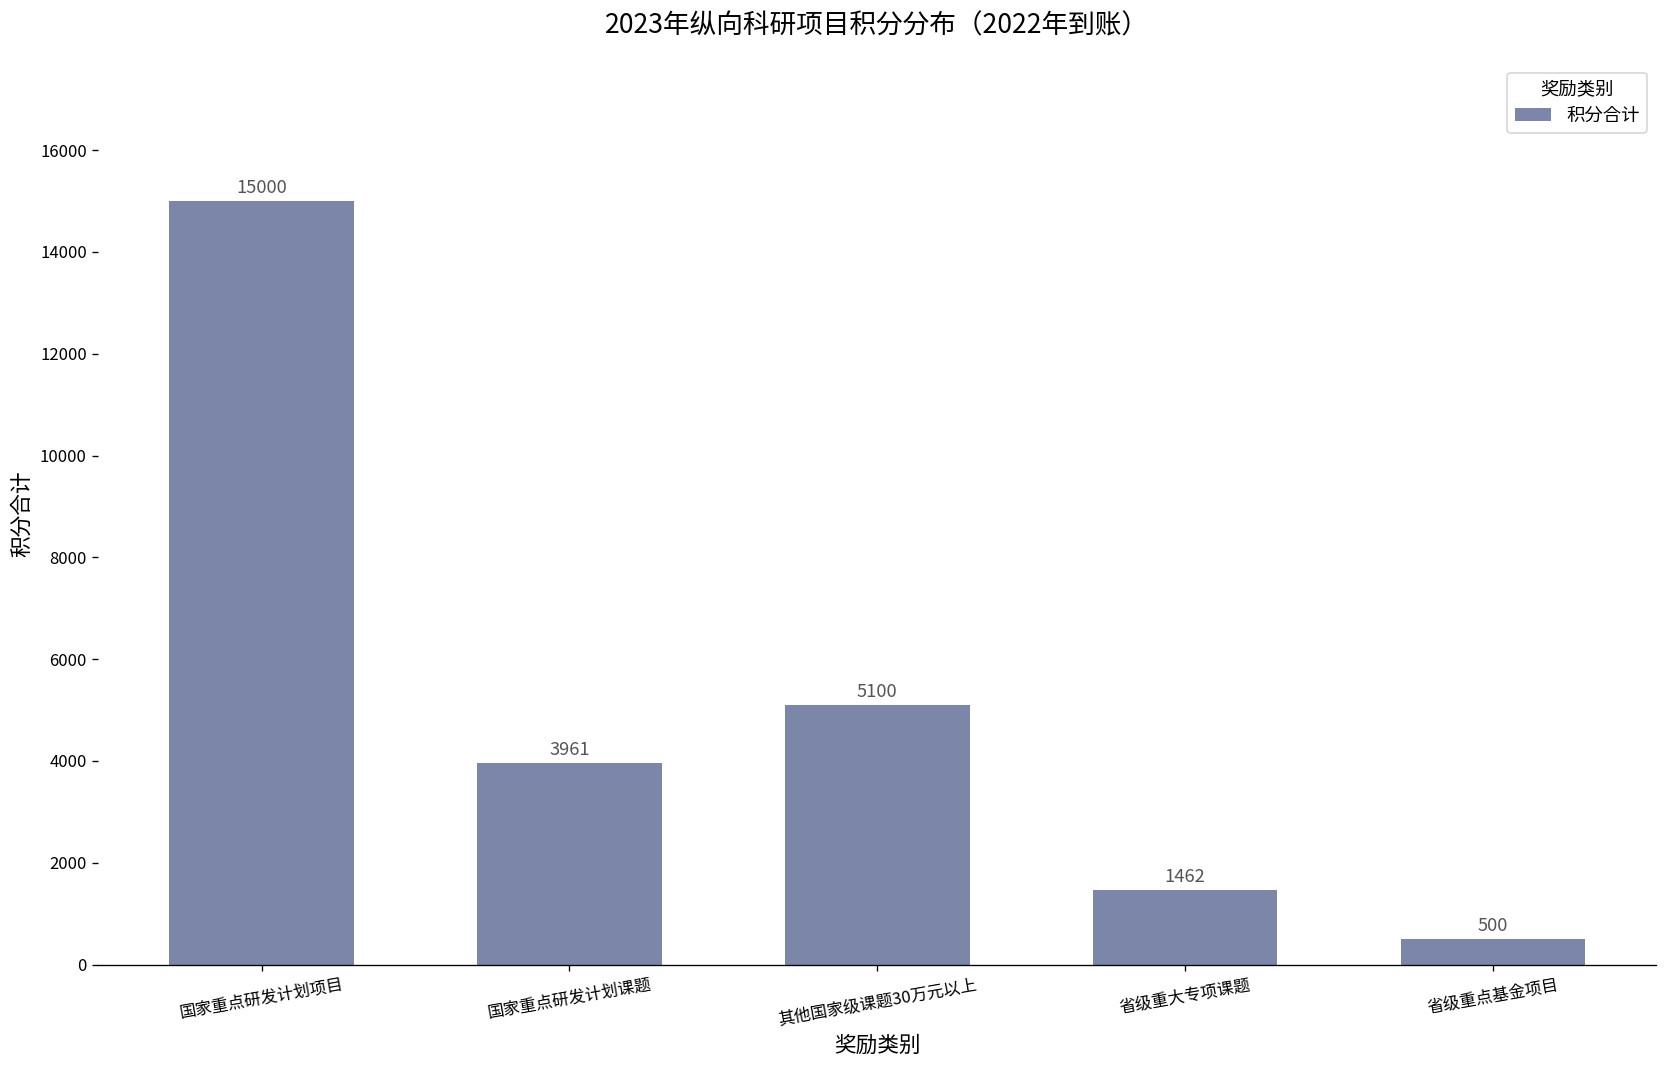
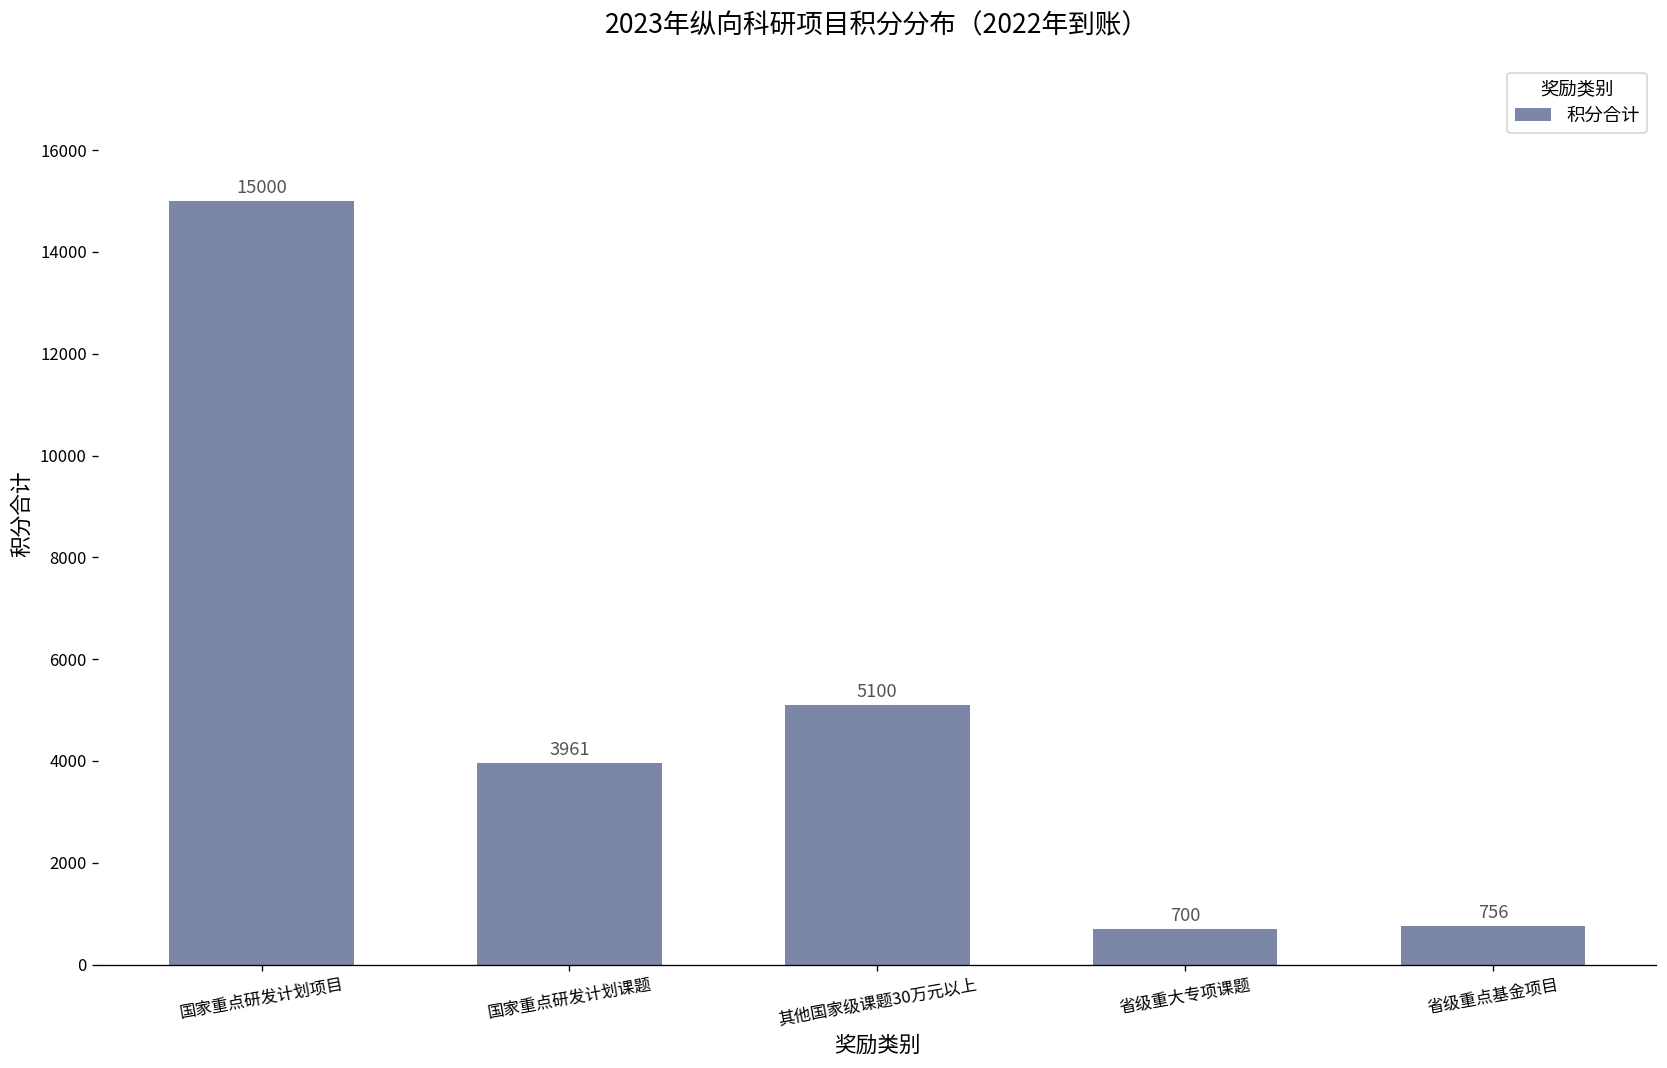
  {
    "国家重点研发计划项目": 15000,
    "国家重点研发计划课题": 3961,
    "其他国家级课题30万元以上": 5100,
-   "省级重大专项课题": 1462,
-   "省级重点基金项目": 500
+   "省级重大专项课题": 700,
+   "省级重点基金项目": 756
  }
